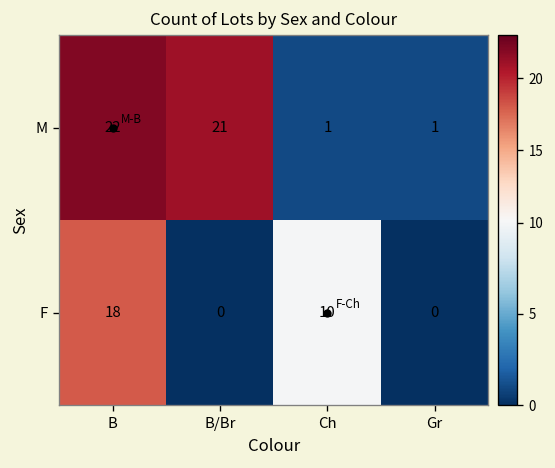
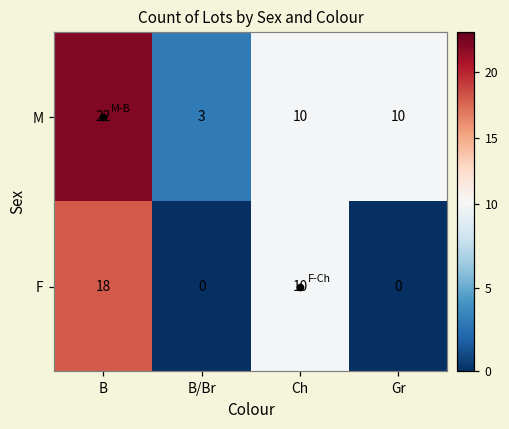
  {
    "M": {
-     "B/Br": 21,
-     "Ch": 1,
-     "Gr": 1
+     "B/Br": 3,
+     "Ch": 10,
+     "Gr": 10
    },
    "F": {
      "B": 18,
      "B/Br": 0,
      "Gr": 0
    }
  }
